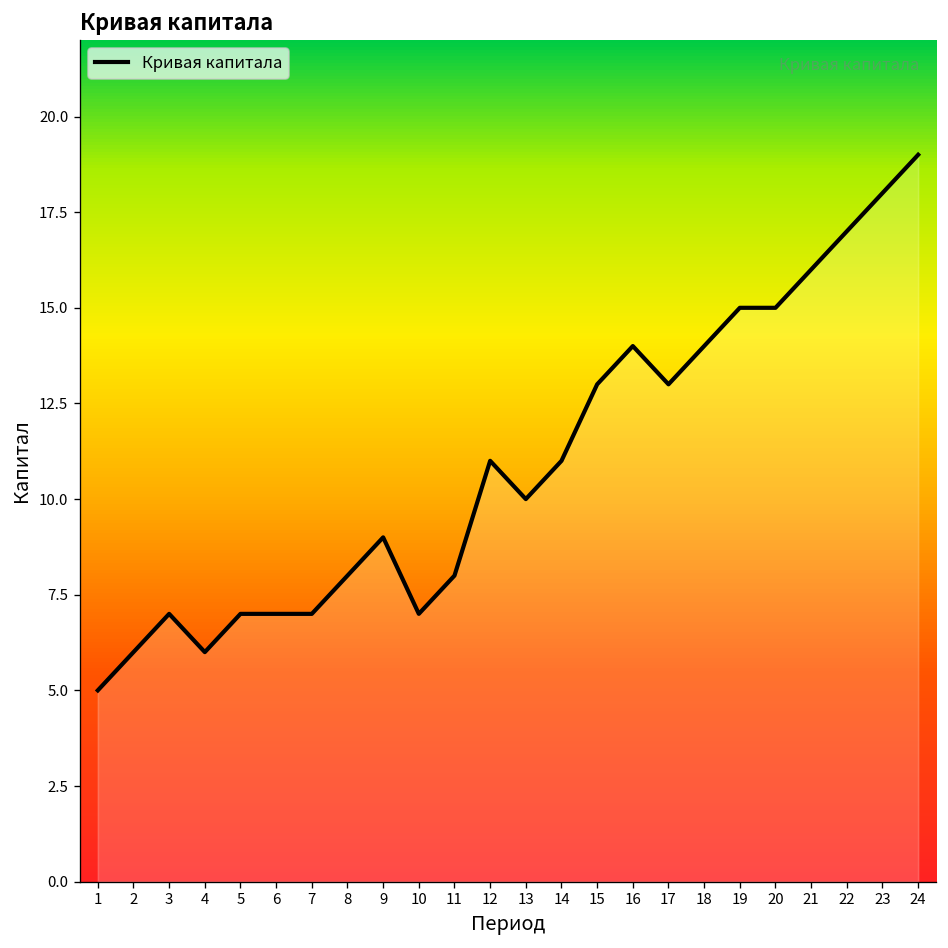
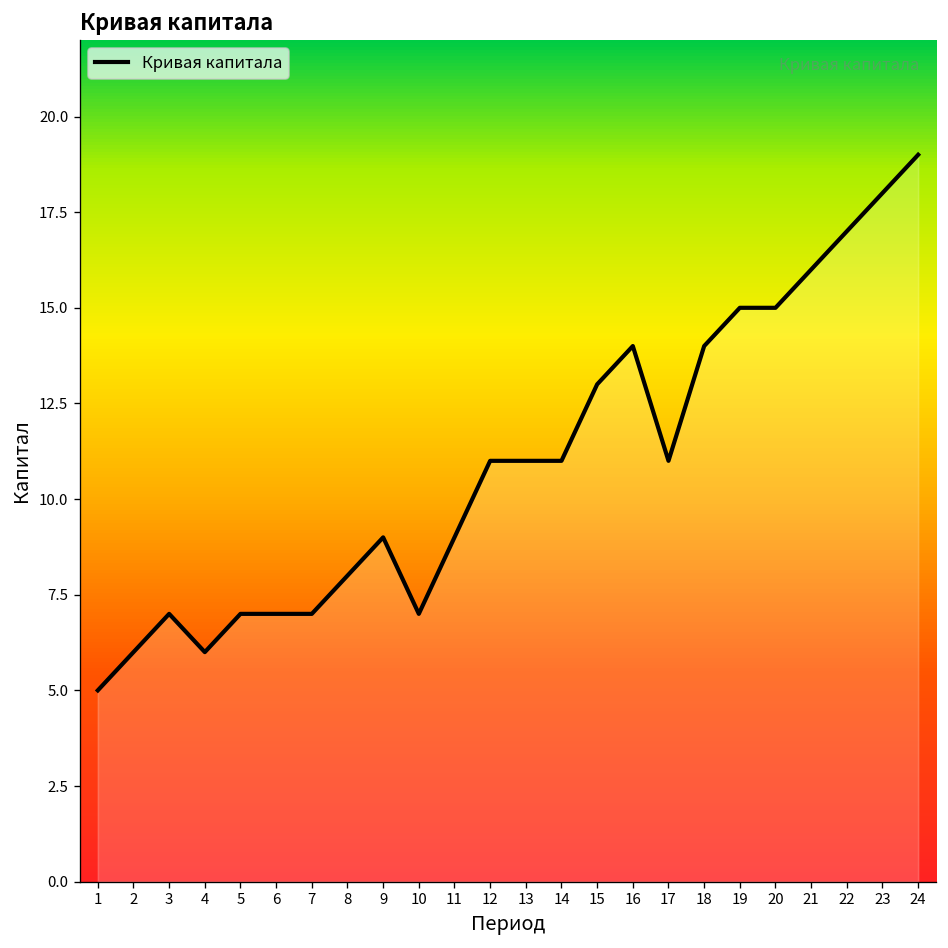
  {
    "1": 5,
    "2": 6,
    "3": 7,
    "4": 6,
    "5": 7,
    "6": 7,
    "7": 7,
    "8": 8,
    "9": 9,
    "10": 7,
-   "11": 8,
+   "11": 9,
    "12": 11,
-   "13": 10,
+   "13": 11,
    "14": 11,
    "15": 13,
    "16": 14,
-   "17": 13,
+   "17": 11,
    "18": 14,
    "19": 15,
    "20": 15,
    "21": 16,
    "22": 17,
    "23": 18,
    "24": 19
  }
